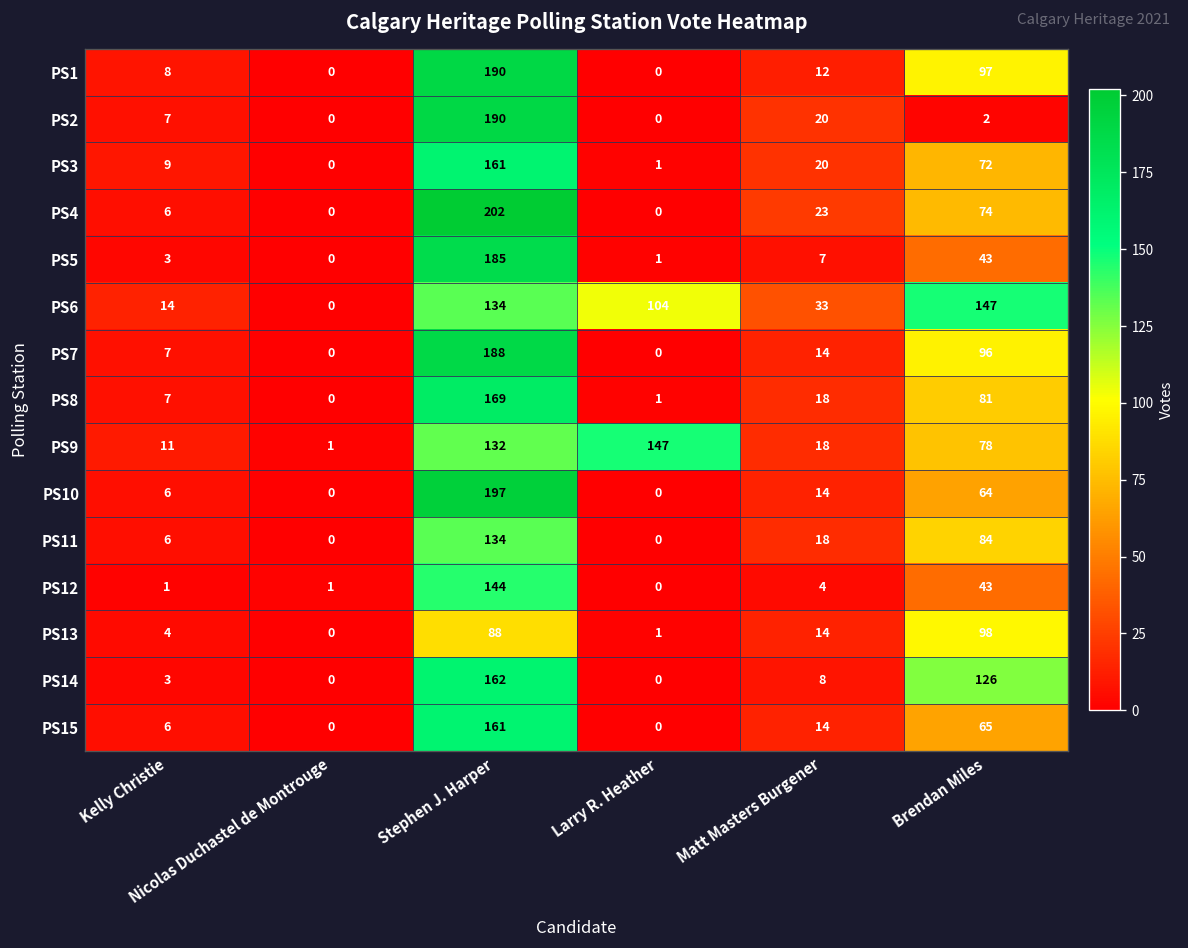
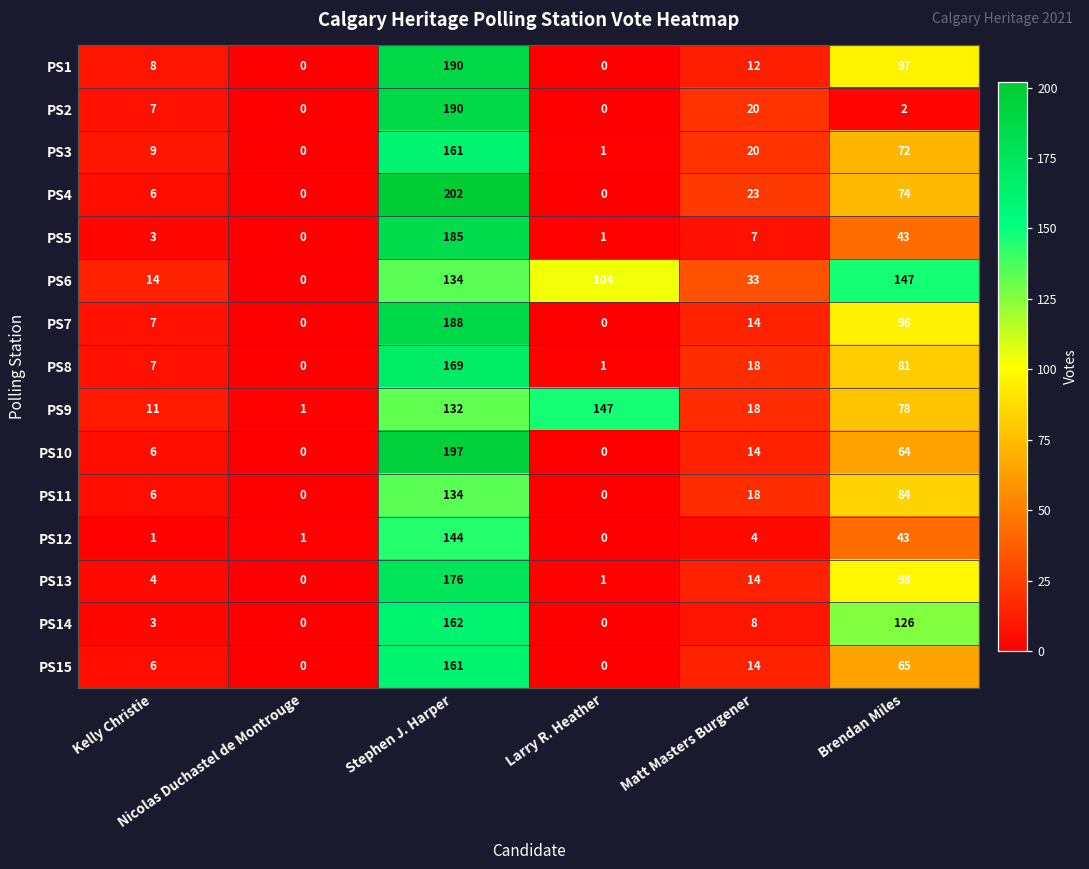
  {
    "PS1": {
      "Kelly Christie": 8,
      "Nicolas Duchastel de Montrouge": 0,
      "Stephen J. Harper": 190,
      "Larry R. Heather": 0,
      "Matt Masters Burgener": 12,
      "Brendan Miles": 97
    },
    "PS2": {
      "Kelly Christie": 7,
      "Nicolas Duchastel de Montrouge": 0,
      "Stephen J. Harper": 190,
      "Larry R. Heather": 0,
      "Matt Masters Burgener": 20,
      "Brendan Miles": 2
    },
    "PS3": {
      "Kelly Christie": 9,
      "Nicolas Duchastel de Montrouge": 0,
      "Stephen J. Harper": 161,
      "Larry R. Heather": 1,
      "Matt Masters Burgener": 20,
      "Brendan Miles": 72
    },
    "PS4": {
      "Kelly Christie": 6,
      "Nicolas Duchastel de Montrouge": 0,
      "Stephen J. Harper": 202,
      "Larry R. Heather": 0,
      "Matt Masters Burgener": 23,
      "Brendan Miles": 74
    },
    "PS5": {
      "Kelly Christie": 3,
      "Nicolas Duchastel de Montrouge": 0,
      "Stephen J. Harper": 185,
      "Larry R. Heather": 1,
      "Matt Masters Burgener": 7,
      "Brendan Miles": 43
    },
    "PS6": {
      "Kelly Christie": 14,
      "Nicolas Duchastel de Montrouge": 0,
      "Stephen J. Harper": 134,
      "Larry R. Heather": 104,
      "Matt Masters Burgener": 33,
      "Brendan Miles": 147
    },
    "PS7": {
      "Kelly Christie": 7,
      "Nicolas Duchastel de Montrouge": 0,
      "Stephen J. Harper": 188,
      "Larry R. Heather": 0,
      "Matt Masters Burgener": 14,
      "Brendan Miles": 96
    },
    "PS8": {
      "Kelly Christie": 7,
      "Nicolas Duchastel de Montrouge": 0,
      "Stephen J. Harper": 169,
      "Larry R. Heather": 1,
      "Matt Masters Burgener": 18,
      "Brendan Miles": 81
    },
    "PS9": {
      "Kelly Christie": 11,
      "Nicolas Duchastel de Montrouge": 1,
      "Stephen J. Harper": 132,
      "Larry R. Heather": 147,
      "Matt Masters Burgener": 18,
      "Brendan Miles": 78
    },
    "PS10": {
      "Kelly Christie": 6,
      "Nicolas Duchastel de Montrouge": 0,
      "Stephen J. Harper": 197,
      "Larry R. Heather": 0,
      "Matt Masters Burgener": 14,
      "Brendan Miles": 64
    },
    "PS11": {
      "Kelly Christie": 6,
      "Nicolas Duchastel de Montrouge": 0,
      "Stephen J. Harper": 134,
      "Larry R. Heather": 0,
      "Matt Masters Burgener": 18,
      "Brendan Miles": 84
    },
    "PS12": {
      "Kelly Christie": 1,
      "Nicolas Duchastel de Montrouge": 1,
      "Stephen J. Harper": 144,
      "Larry R. Heather": 0,
      "Matt Masters Burgener": 4,
      "Brendan Miles": 43
    },
    "PS13": {
      "Kelly Christie": 4,
      "Nicolas Duchastel de Montrouge": 0,
-     "Stephen J. Harper": 88,
+     "Stephen J. Harper": 176,
      "Larry R. Heather": 1,
      "Matt Masters Burgener": 14,
      "Brendan Miles": 98
    },
    "PS14": {
      "Kelly Christie": 3,
      "Nicolas Duchastel de Montrouge": 0,
      "Stephen J. Harper": 162,
      "Larry R. Heather": 0,
      "Matt Masters Burgener": 8,
      "Brendan Miles": 126
    },
    "PS15": {
      "Kelly Christie": 6,
      "Nicolas Duchastel de Montrouge": 0,
      "Stephen J. Harper": 161,
      "Larry R. Heather": 0,
      "Matt Masters Burgener": 14,
      "Brendan Miles": 65
    }
  }
